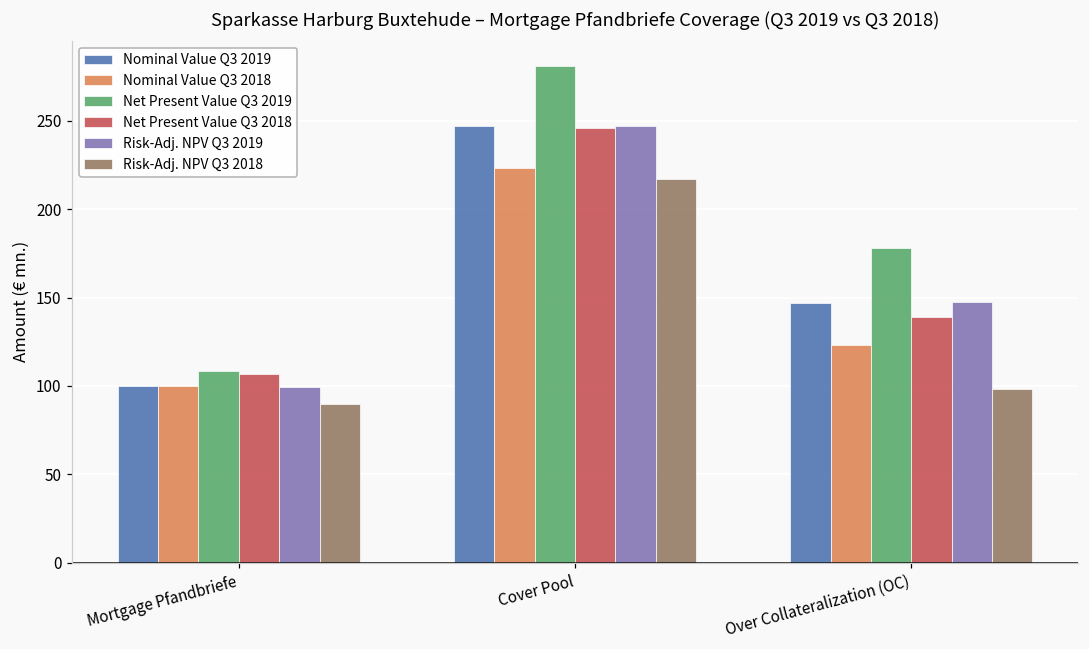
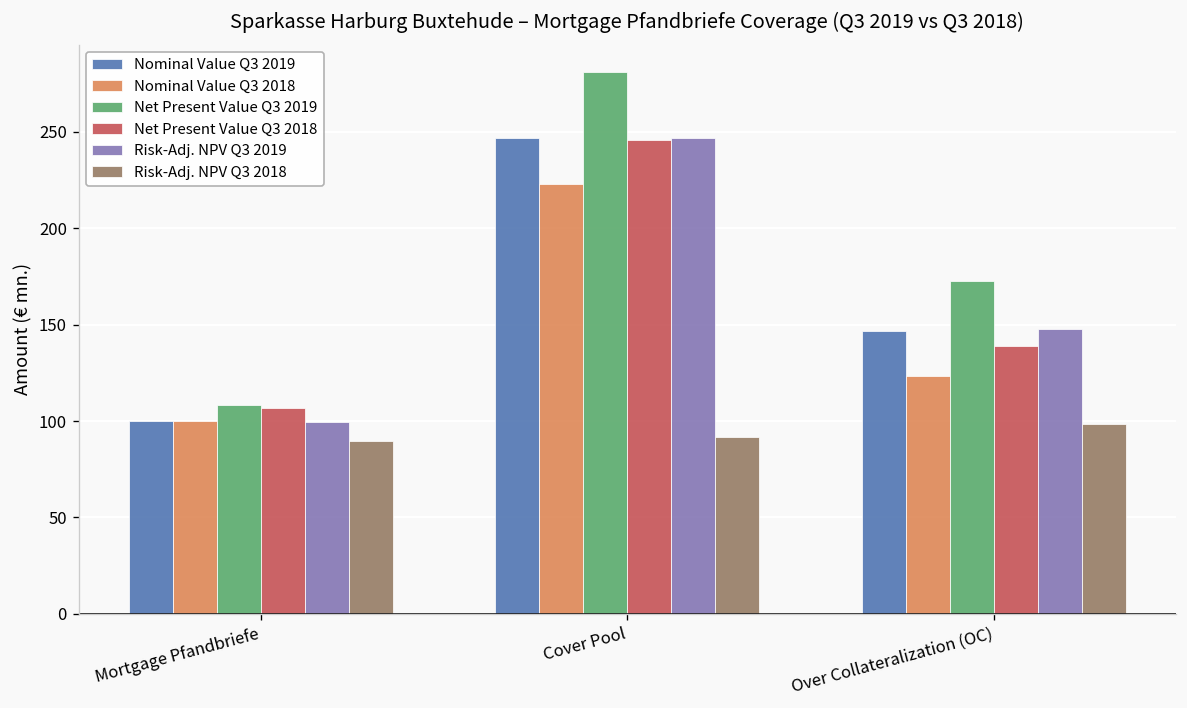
  {
    "Net Present Value Q3 2019": {
      "Mortgage Pfandbriefe": 108,
      "Cover Pool": 281,
-     "Over Collateralization (OC)": 178
+     "Over Collateralization (OC)": 173
    },
    "Risk-Adj. NPV Q3 2018": {
      "Mortgage Pfandbriefe": 90,
-     "Cover Pool": 217,
+     "Cover Pool": 92,
      "Over Collateralization (OC)": 99
    }
  }
